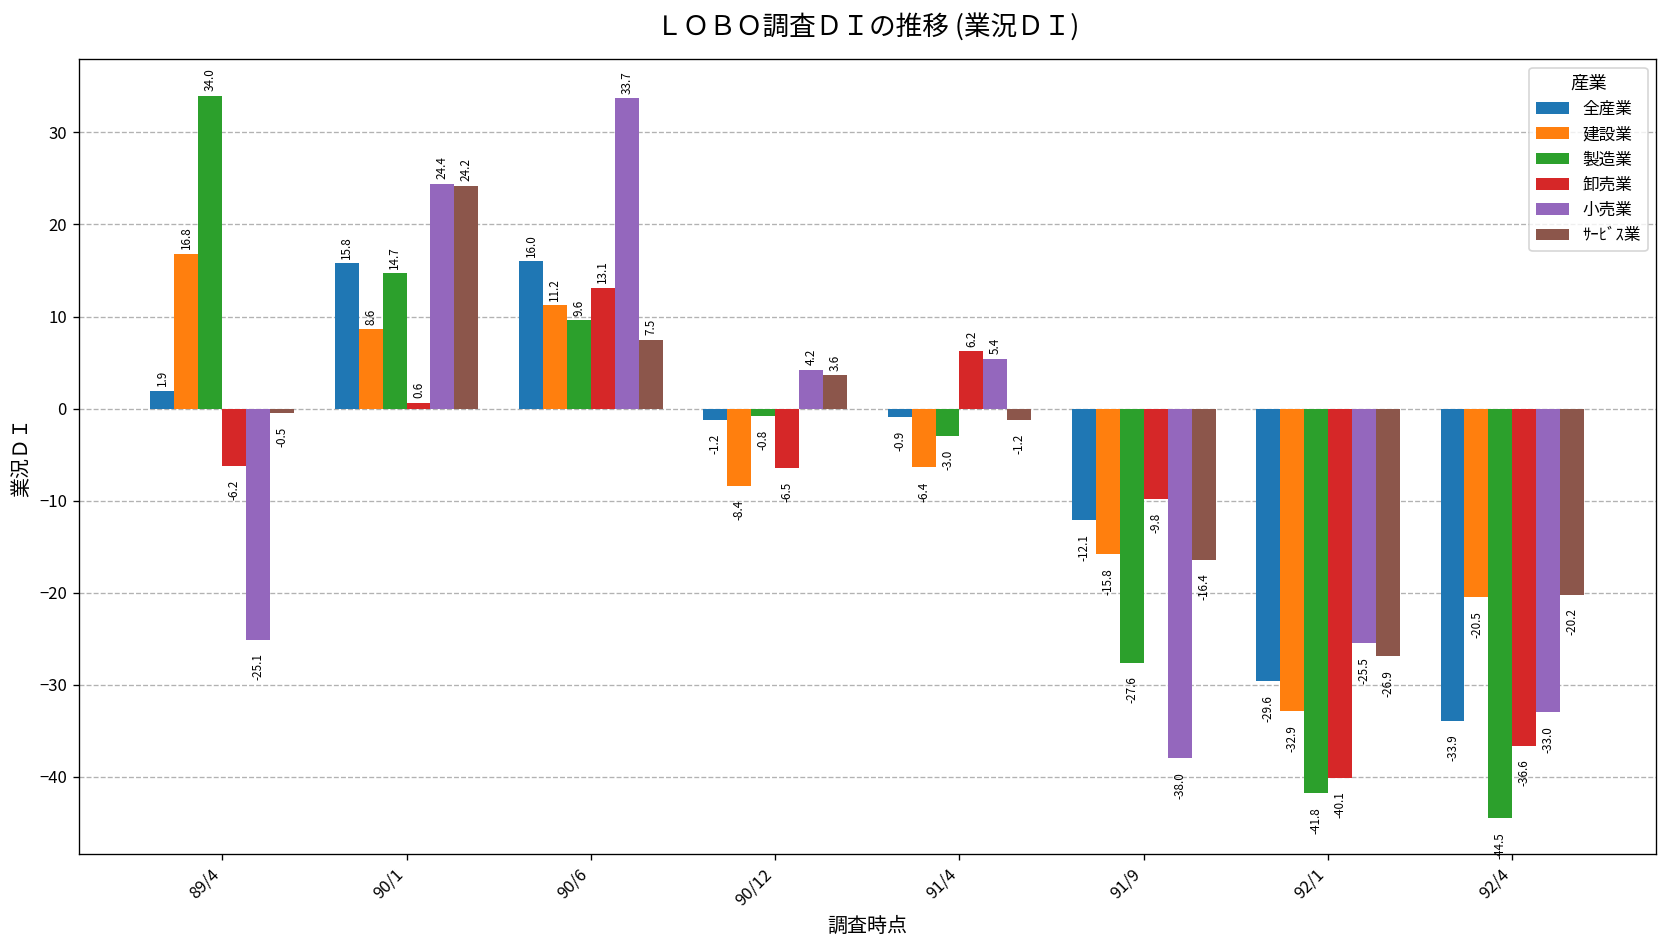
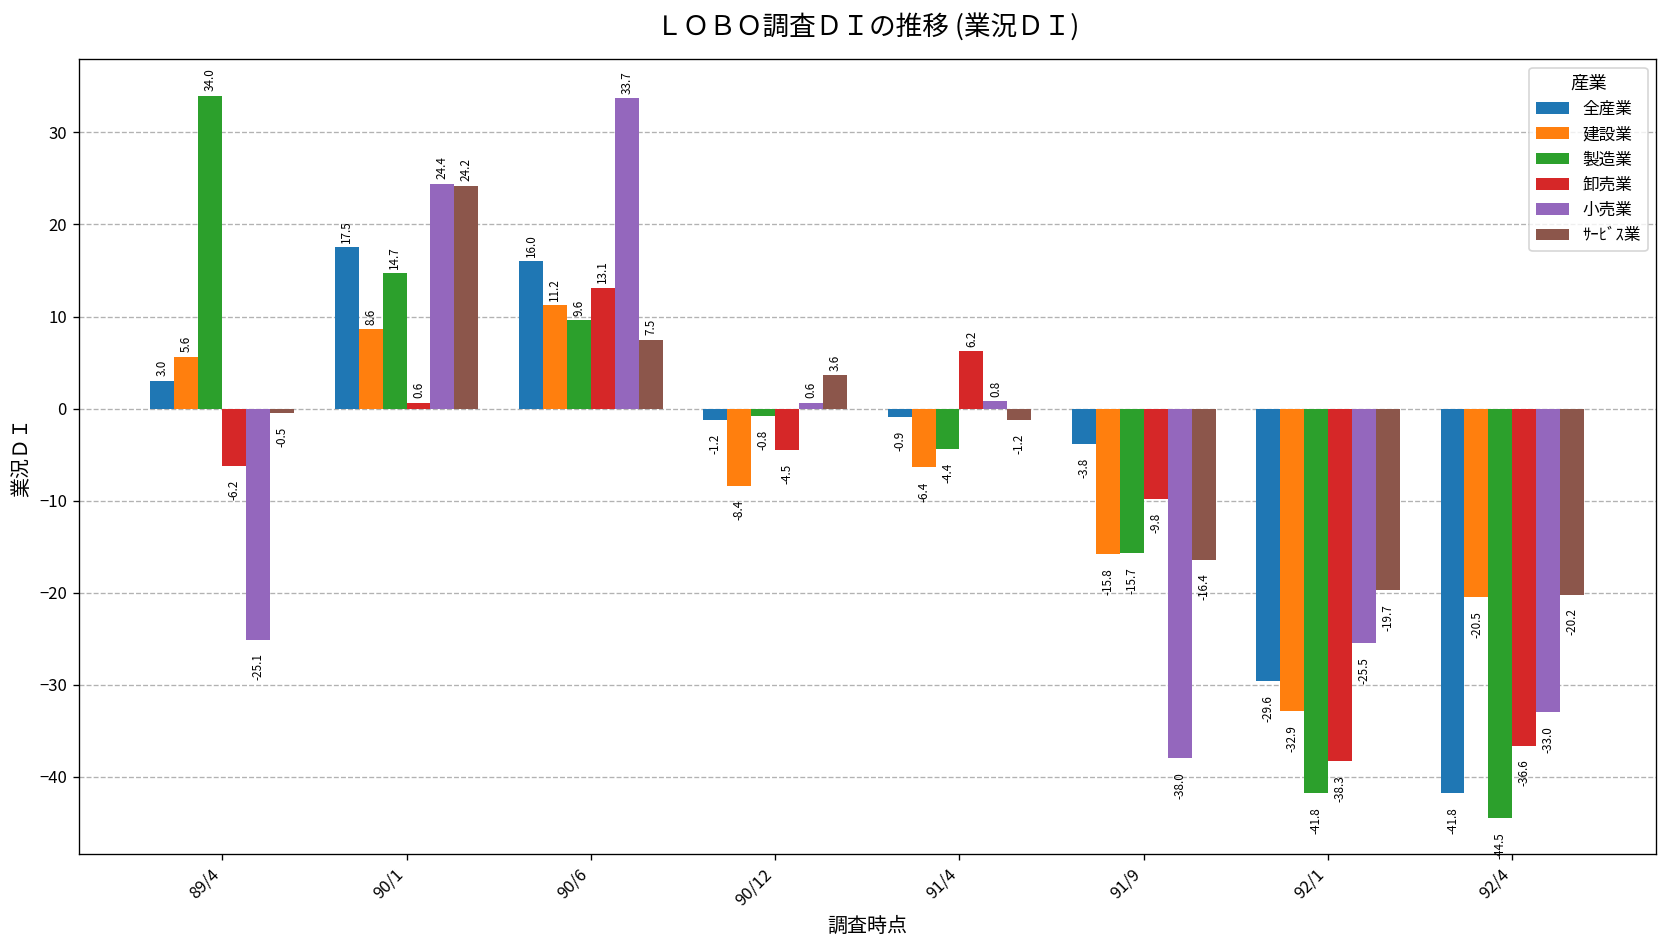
  {
    "全産業": {
-     "89/4": 1.9,
-     "90/1": 15.8,
+     "89/4": 3.0,
+     "90/1": 17.5,
      "90/6": 16.0,
      "90/12": -1.2,
      "91/4": -0.9,
-     "91/9": -12.1,
+     "91/9": -3.8,
      "92/1": -29.6,
-     "92/4": -33.9
+     "92/4": -41.8
    },
    "建設業": {
-     "89/4": 16.8,
+     "89/4": 5.6,
      "90/1": 8.6,
      "90/6": 11.2,
      "90/12": -8.4,
      "91/4": -6.4,
      "91/9": -15.8,
      "92/1": -32.9,
      "92/4": -20.5
    },
    "製造業": {
      "89/4": 34.0,
      "90/1": 14.7,
      "90/6": 9.6,
      "90/12": -0.8,
-     "91/4": -3.0,
-     "91/9": -27.6,
+     "91/4": -4.4,
+     "91/9": -15.7,
      "92/1": -41.8,
      "92/4": -44.5
    },
    "卸売業": {
      "89/4": -6.2,
      "90/1": 0.6,
      "90/6": 13.1,
-     "90/12": -6.5,
+     "90/12": -4.5,
      "91/4": 6.2,
      "91/9": -9.8,
-     "92/1": -40.1,
+     "92/1": -38.3,
      "92/4": -36.6
    },
    "小売業": {
      "89/4": -25.1,
      "90/1": 24.4,
      "90/6": 33.7,
-     "90/12": 4.2,
-     "91/4": 5.4,
+     "90/12": 0.6,
+     "91/4": 0.8,
      "91/9": -38.0,
      "92/1": -25.5,
      "92/4": -33.0
    },
    "ｻｰﾋﾞｽ業": {
      "89/4": -0.5,
      "90/1": 24.2,
      "90/6": 7.5,
      "90/12": 3.6,
      "91/4": -1.2,
      "91/9": -16.4,
-     "92/1": -26.9,
+     "92/1": -19.7,
      "92/4": -20.2
    }
  }
